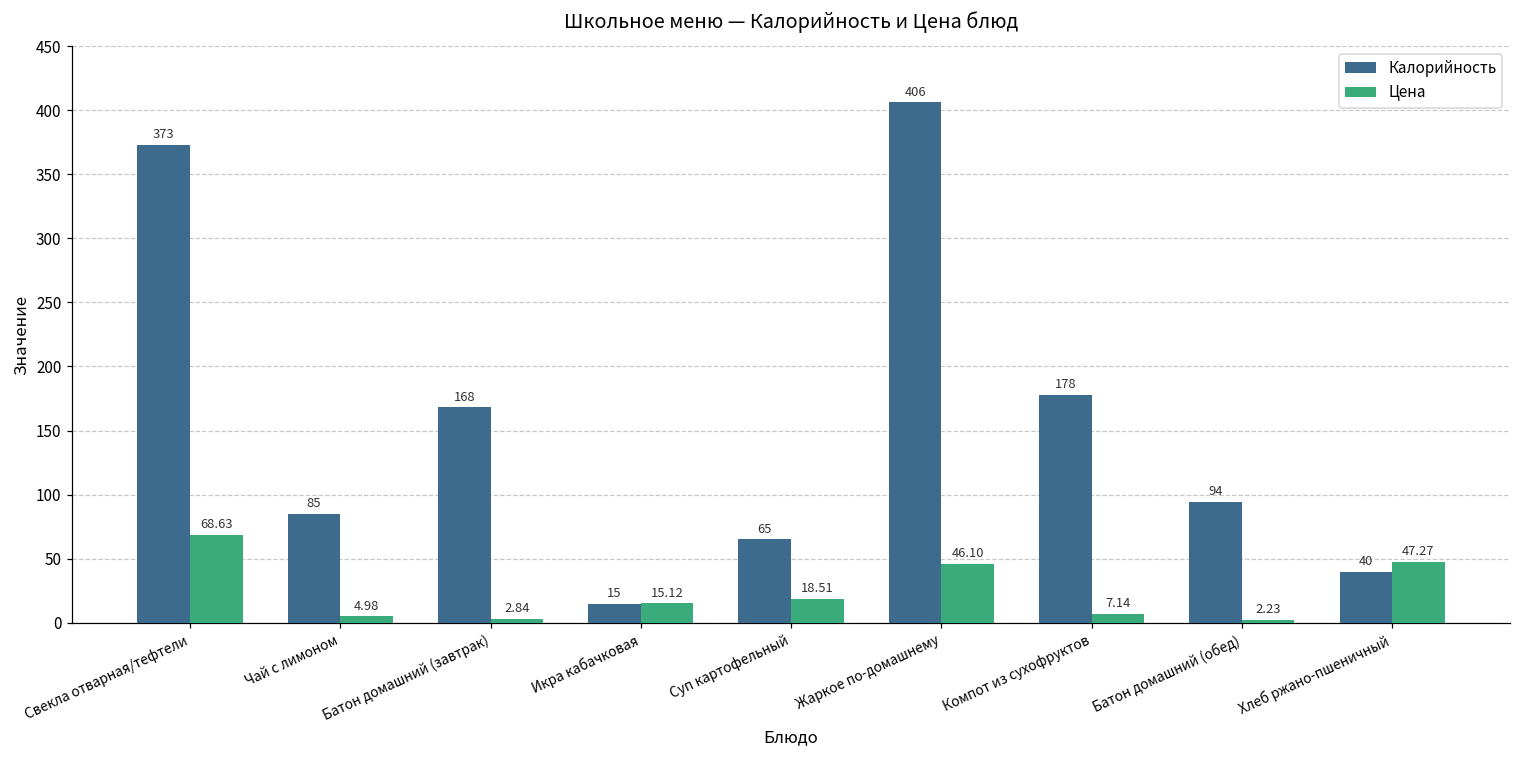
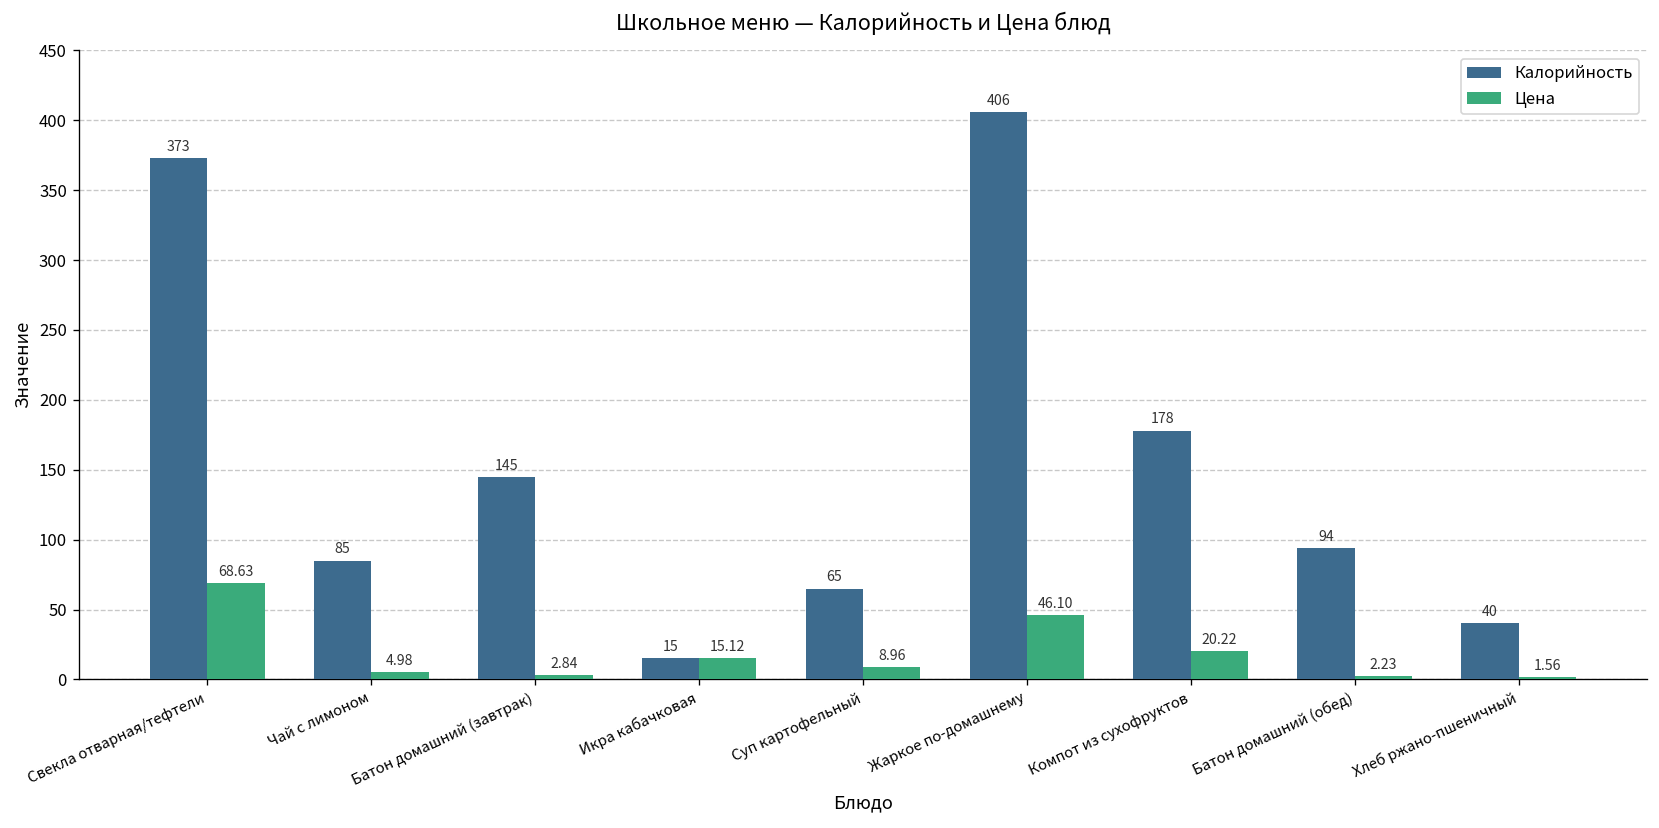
  {
    "Калорийность": {
      "Свекла отварная/тефтели": 373,
      "Чай с лимоном": 85,
-     "Батон домашний (завтрак)": 168,
+     "Батон домашний (завтрак)": 145,
      "Икра кабачковая": 15,
      "Суп картофельный": 65,
      "Жаркое по-домашнему": 406,
      "Компот из сухофруктов": 178,
      "Батон домашний (обед)": 94,
      "Хлеб ржано-пшеничный": 40
    },
    "Цена": {
      "Свекла отварная/тефтели": 68.63,
      "Чай с лимоном": 4.98,
      "Батон домашний (завтрак)": 2.84,
      "Икра кабачковая": 15.12,
-     "Суп картофельный": 18.51,
+     "Суп картофельный": 8.96,
      "Жаркое по-домашнему": 46.10,
-     "Компот из сухофруктов": 7.14,
+     "Компот из сухофруктов": 20.22,
      "Батон домашний (обед)": 2.23,
-     "Хлеб ржано-пшеничный": 47.27
+     "Хлеб ржано-пшеничный": 1.56
    }
  }
